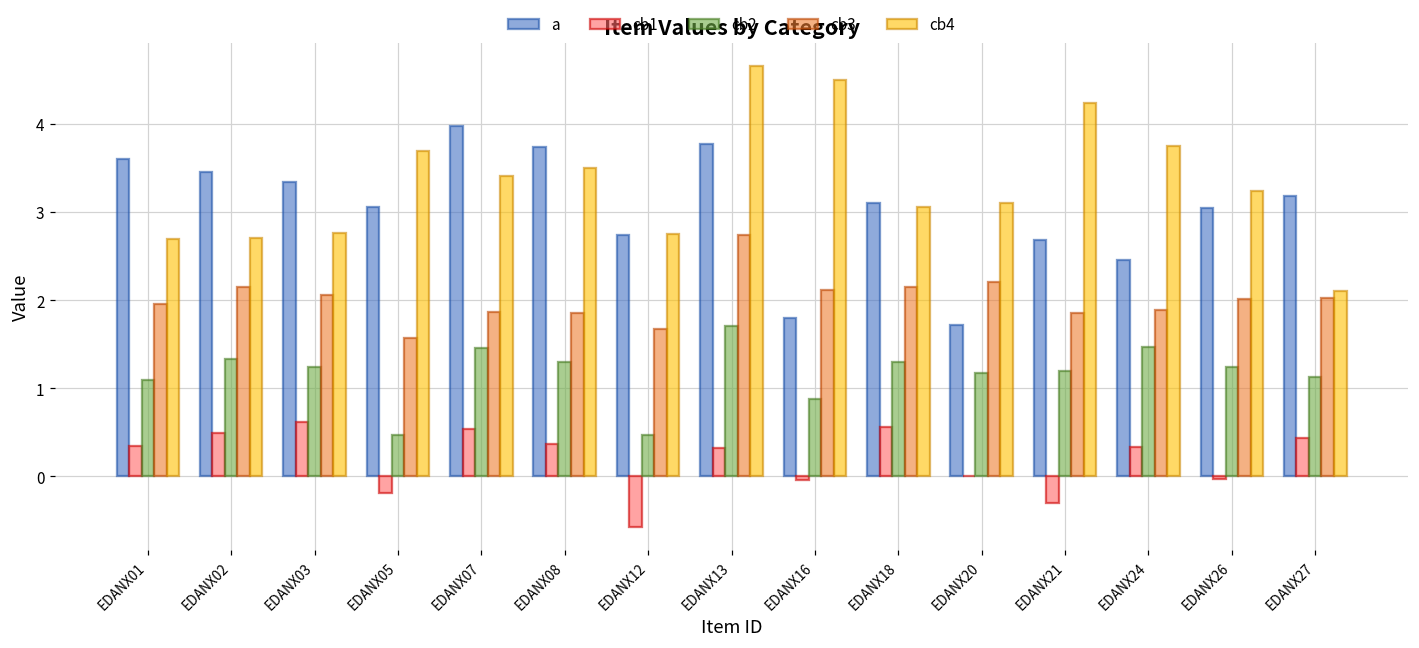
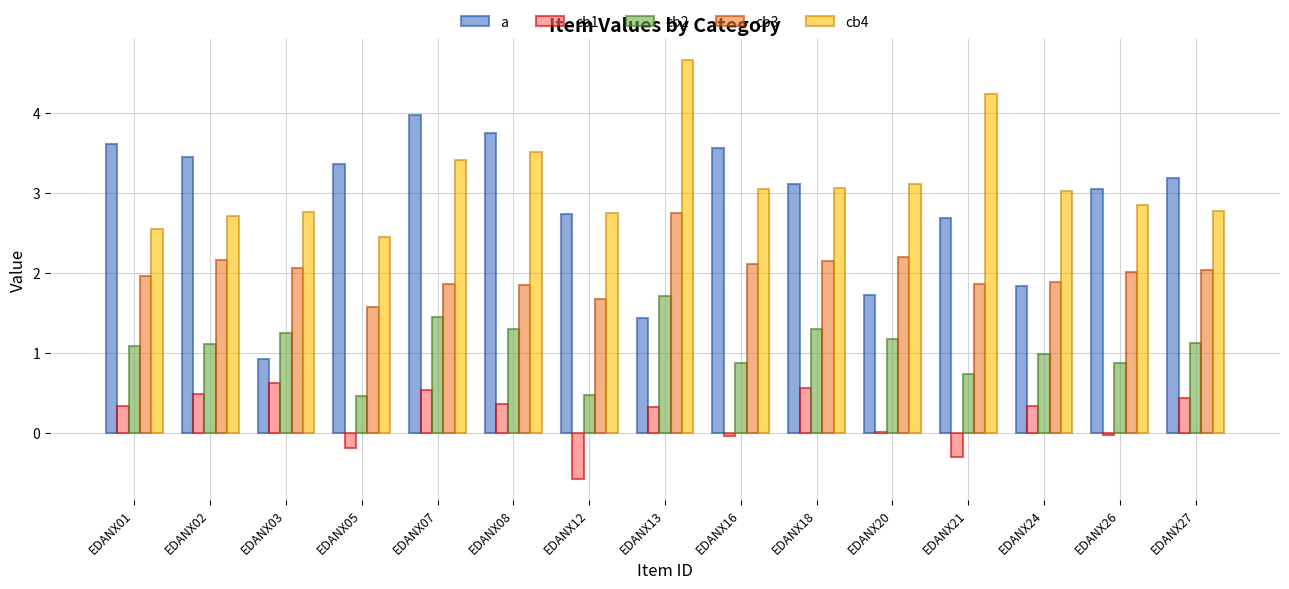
  {
    "a": {
      "EDANX01": 3.6,
      "EDANX02": 3.5,
-     "EDANX03": 3.3,
-     "EDANX05": 3.1,
+     "EDANX03": 0.9,
+     "EDANX05": 3.4,
      "EDANX07": 4.0,
      "EDANX08": 3.7,
      "EDANX12": 2.7,
-     "EDANX13": 3.8,
-     "EDANX16": 1.8,
+     "EDANX13": 1.4,
+     "EDANX16": 3.6,
      "EDANX18": 3.1,
      "EDANX20": 1.7,
      "EDANX21": 2.7,
-     "EDANX24": 2.5,
+     "EDANX24": 1.8,
      "EDANX26": 3.0,
      "EDANX27": 3.2
    },
    "cb2": {
      "EDANX01": 1.1,
-     "EDANX02": 1.3,
+     "EDANX02": 1.1,
      "EDANX03": 1.2,
      "EDANX05": 0.5,
      "EDANX07": 1.5,
      "EDANX08": 1.3,
      "EDANX12": 0.5,
      "EDANX13": 1.7,
      "EDANX16": 0.9,
      "EDANX18": 1.3,
      "EDANX20": 1.2,
-     "EDANX21": 1.2,
-     "EDANX24": 1.5,
-     "EDANX26": 1.2,
+     "EDANX21": 0.7,
+     "EDANX24": 1.0,
+     "EDANX26": 0.9,
      "EDANX27": 1.1
    },
    "cb4": {
-     "EDANX01": 2.7,
+     "EDANX01": 2.5,
      "EDANX02": 2.7,
      "EDANX03": 2.8,
-     "EDANX05": 3.7,
+     "EDANX05": 2.4,
      "EDANX07": 3.4,
      "EDANX08": 3.5,
      "EDANX12": 2.8,
      "EDANX13": 4.7,
-     "EDANX16": 4.5,
+     "EDANX16": 3.0,
      "EDANX18": 3.1,
      "EDANX20": 3.1,
      "EDANX21": 4.2,
-     "EDANX24": 3.8,
-     "EDANX26": 3.2,
-     "EDANX27": 2.1
+     "EDANX24": 3.0,
+     "EDANX26": 2.8,
+     "EDANX27": 2.8
    }
  }
